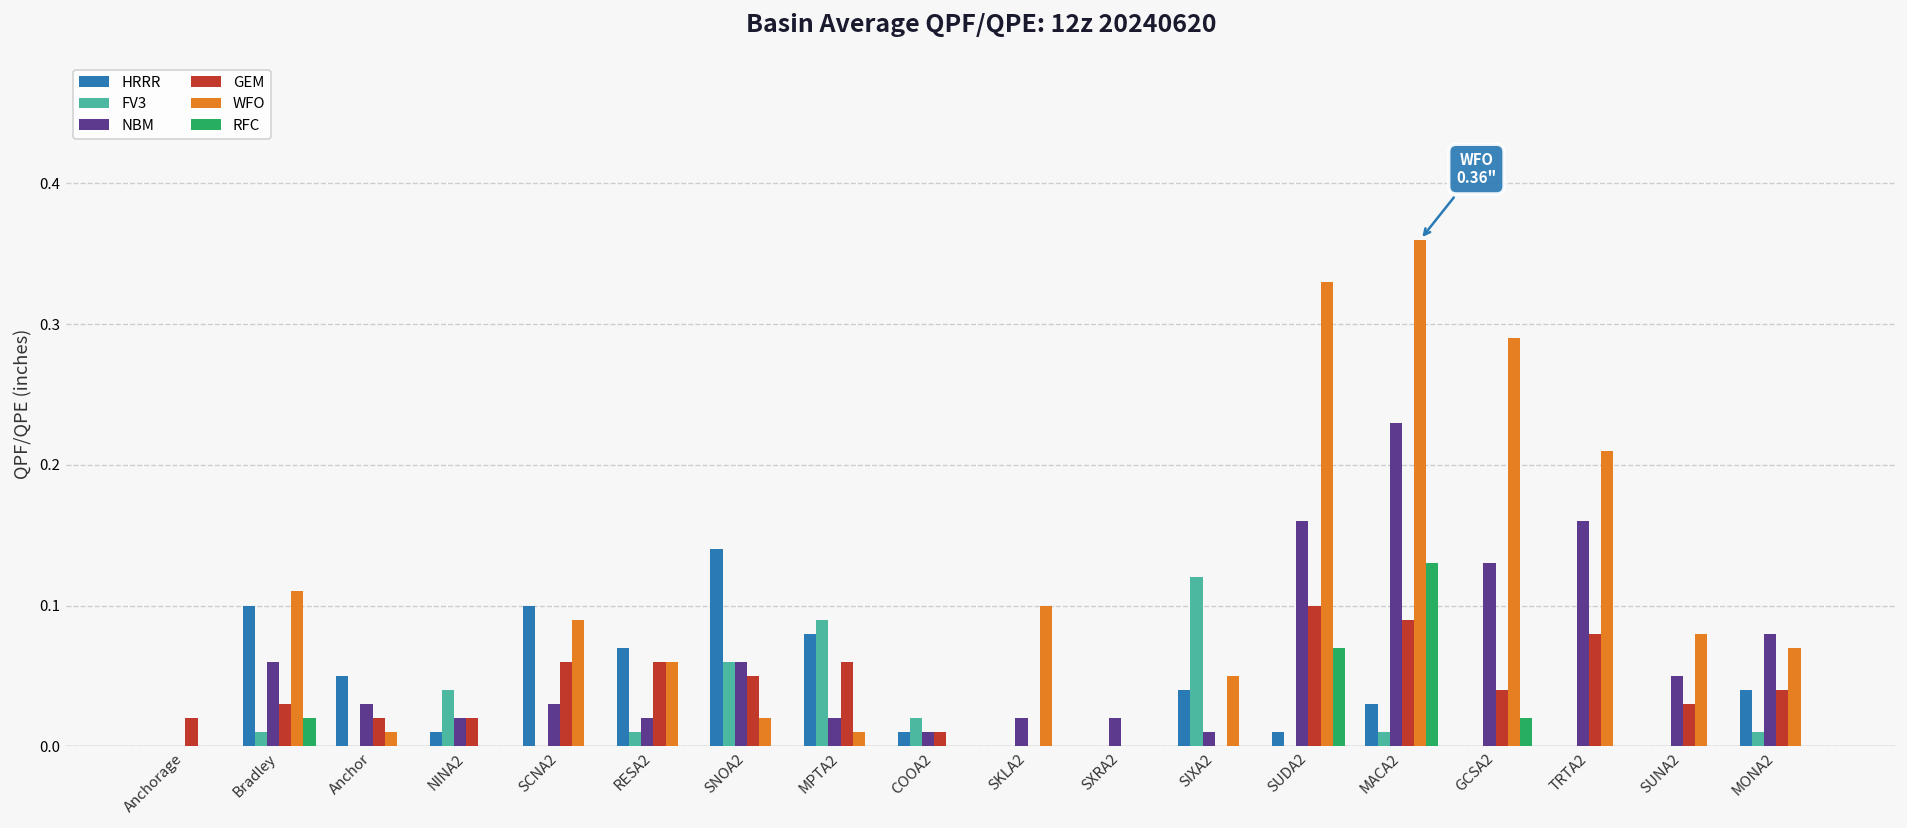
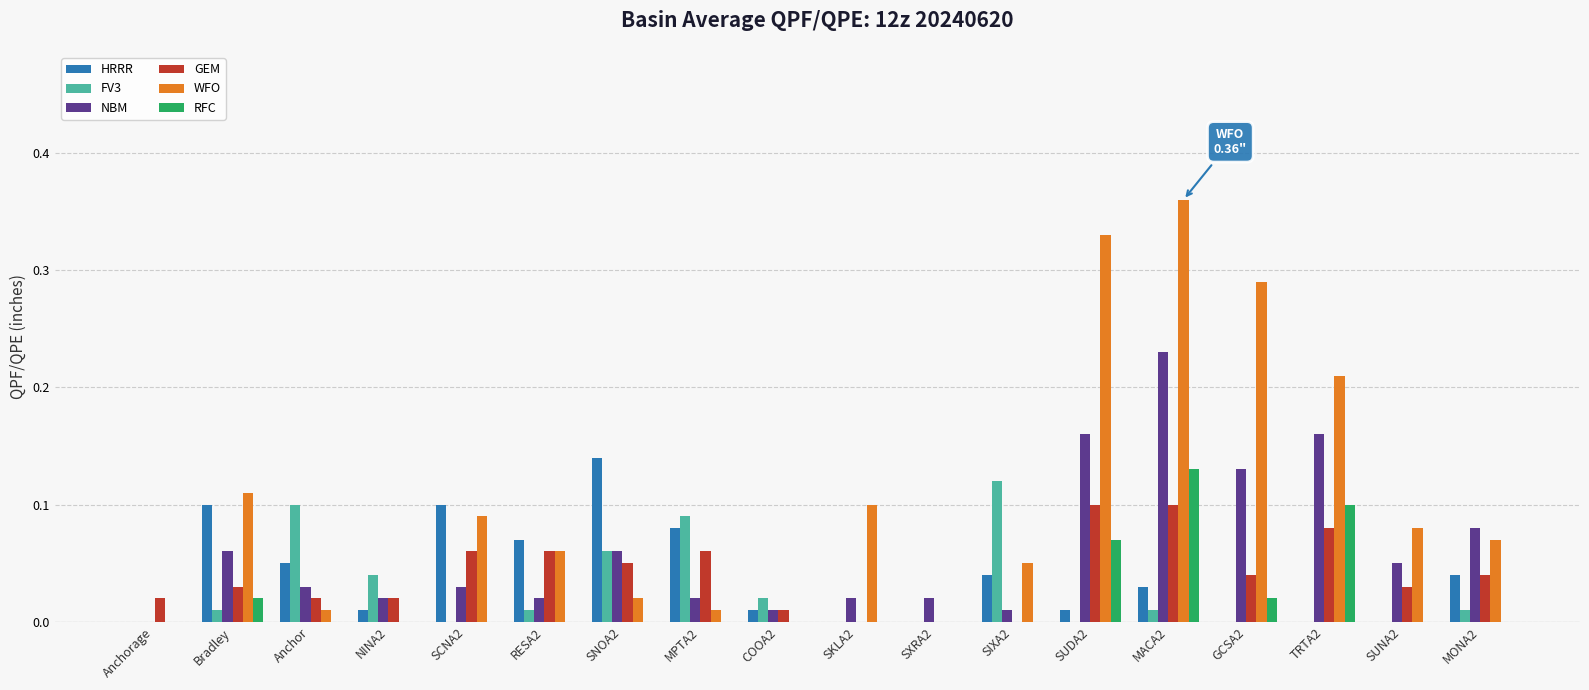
  {
    "HRRR": {
      "Anchorage": 0.00,
      "Bradley": 0.10,
      "Anchor": 0.05,
      "NINA2": 0.01,
      "SCNA2": 0.10,
      "RESA2": 0.07,
      "SNOA2": 0.14,
      "MPTA2": 0.08,
      "COOA2": 0.01,
      "SKLA2": 0.00,
      "SXRA2": 0.00,
      "SIXA2": 0.04,
      "SUDA2": 0.01,
      "MACA2": 0.03,
      "GCSA2": 0.00,
      "TRTA2": 0.00,
      "SUNA2": 0.00,
      "MONA2": 0.04
    },
    "FV3": {
      "Anchorage": 0.0,
      "Bradley": 0.010,
-     "Anchor": 0.0,
+     "Anchor": 0.1,
      "NINA2": 0.040,
      "SCNA2": 0.0,
      "RESA2": 0.010,
      "SNOA2": 0.060,
      "MPTA2": 0.090,
      "COOA2": 0.020,
      "SKLA2": 0.0,
      "SXRA2": 0.0,
      "SIXA2": 0.120,
      "SUDA2": 0.0,
      "MACA2": 0.010,
      "GCSA2": 0.0,
      "TRTA2": 0.0,
      "SUNA2": 0.0,
      "MONA2": 0.010
    },
    "NBM": {
      "Anchorage": 0.00,
      "Bradley": 0.06,
      "Anchor": 0.03,
      "NINA2": 0.02,
      "SCNA2": 0.03,
      "RESA2": 0.02,
      "SNOA2": 0.06,
      "MPTA2": 0.02,
      "COOA2": 0.01,
      "SKLA2": 0.02,
      "SXRA2": 0.02,
      "SIXA2": 0.01,
      "SUDA2": 0.16,
      "MACA2": 0.23,
      "GCSA2": 0.13,
      "TRTA2": 0.16,
      "SUNA2": 0.05,
      "MONA2": 0.08
    },
    "GEM": {
      "Anchorage": 0.02,
      "Bradley": 0.03,
      "Anchor": 0.02,
      "NINA2": 0.02,
      "SCNA2": 0.06,
      "RESA2": 0.06,
      "SNOA2": 0.05,
      "MPTA2": 0.06,
      "COOA2": 0.01,
      "SKLA2": 0.00,
      "SXRA2": 0.00,
      "SIXA2": 0.00,
      "SUDA2": 0.10,
-     "MACA2": 0.09,
+     "MACA2": 0.10,
      "GCSA2": 0.04,
      "TRTA2": 0.08,
      "SUNA2": 0.03,
      "MONA2": 0.04
    },
    "WFO": {
      "Anchorage": 0.00,
      "Bradley": 0.11,
      "Anchor": 0.01,
      "NINA2": 0.00,
      "SCNA2": 0.09,
      "RESA2": 0.06,
      "SNOA2": 0.02,
      "MPTA2": 0.01,
      "COOA2": 0.00,
      "SKLA2": 0.10,
      "SXRA2": 0.00,
      "SIXA2": 0.05,
      "SUDA2": 0.33,
      "MACA2": 0.36,
      "GCSA2": 0.29,
      "TRTA2": 0.21,
      "SUNA2": 0.08,
      "MONA2": 0.07
    },
    "RFC": {
      "Anchorage": 0.0,
      "Bradley": 0.020,
      "Anchor": 0.0,
      "NINA2": 0.0,
      "SCNA2": 0.0,
      "RESA2": 0.0,
      "SNOA2": 0.0,
      "MPTA2": 0.0,
      "COOA2": 0.0,
      "SKLA2": 0.0,
      "SXRA2": 0.0,
      "SIXA2": 0.0,
      "SUDA2": 0.070,
      "MACA2": 0.130,
      "GCSA2": 0.020,
-     "TRTA2": 0.0,
+     "TRTA2": 0.1,
      "SUNA2": 0.0,
      "MONA2": 0.0
    }
  }
